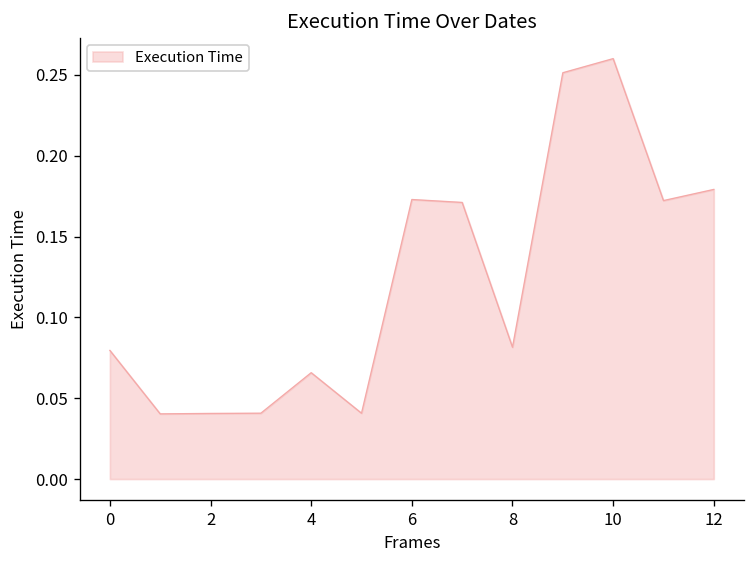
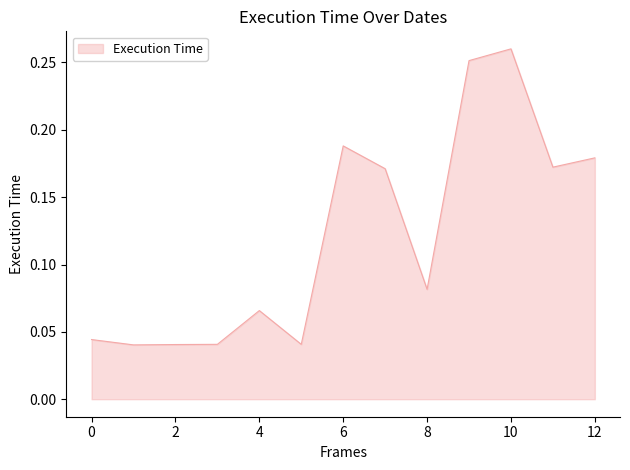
  {
-   "0": 0.080,
+   "0": 0.044,
    "2": 0.041,
    "4": 0.066,
-   "6": 0.173,
+   "6": 0.188,
    "8": 0.082,
    "10": 0.260,
    "12": 0.179
  }
